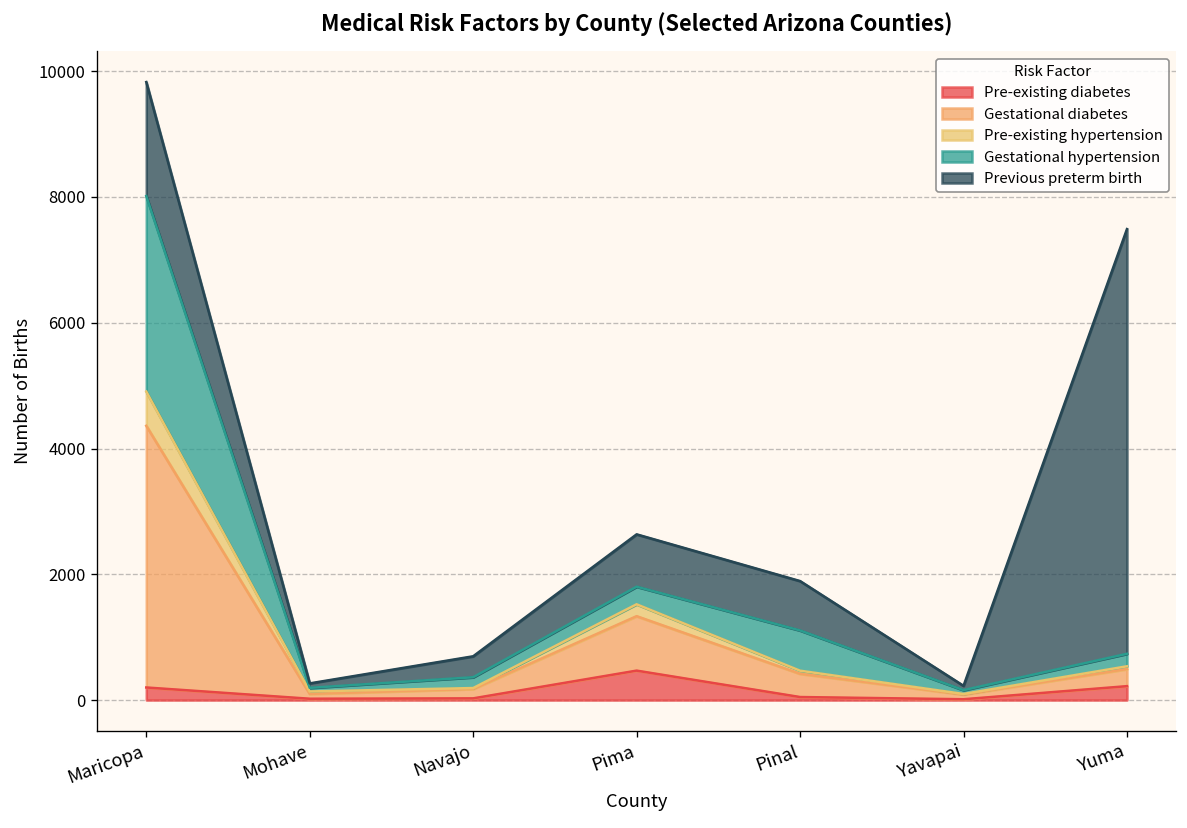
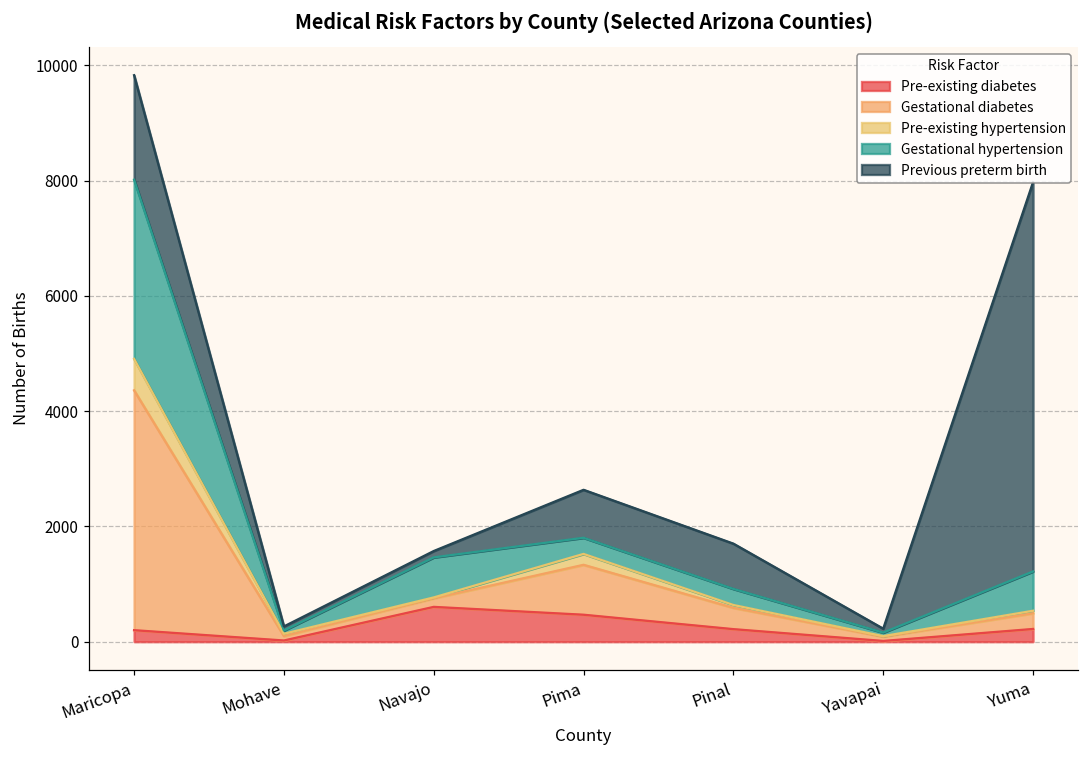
  {
    "Pre-existing diabetes": {
      "Maricopa": 200,
      "Mohave": 0,
-     "Navajo": 0,
+     "Navajo": 600,
      "Pima": 500,
-     "Pinal": 0,
+     "Pinal": 200,
      "Yavapai": 0,
      "Yuma": 200
    },
    "Gestational hypertension": {
      "Maricopa": 3100,
      "Mohave": 100,
-     "Navajo": 200,
+     "Navajo": 700,
      "Pima": 300,
-     "Pinal": 600,
+     "Pinal": 300,
      "Yavapai": 100,
-     "Yuma": 200
+     "Yuma": 700
    },
    "Previous preterm birth": {
      "Maricopa": 1800,
      "Mohave": 100,
-     "Navajo": 300,
+     "Navajo": 100,
      "Pima": 800,
      "Pinal": 800,
      "Yavapai": 100
    }
  }
